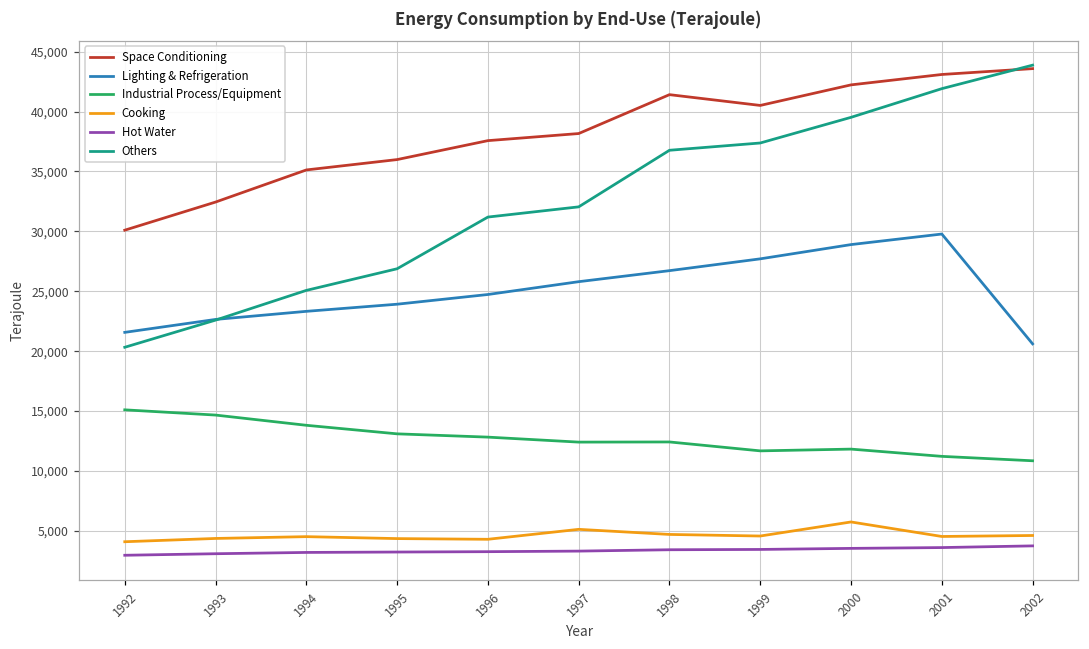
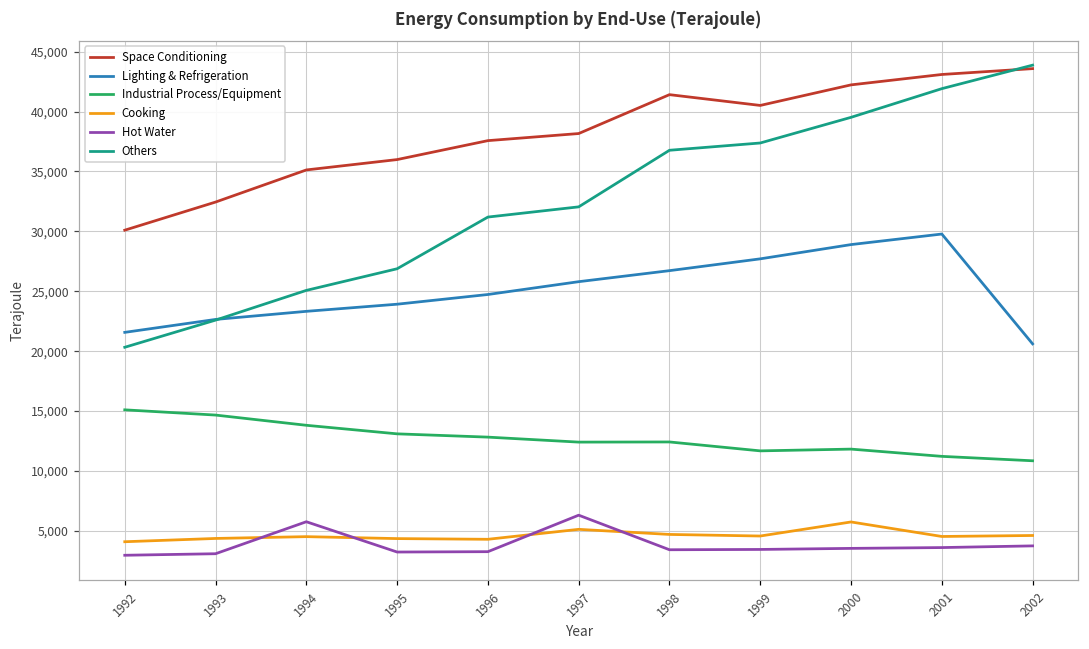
  {
    "Space Conditioning": {
      "1992": "30,100",
      "1993": "32,400",
      "1994": "35,100",
      "1995": "36,000",
      "1996": "37,600",
      "1997": "38,200",
      "1998": "41,400",
      "1999": "40,500",
      "2000": "42,200",
      "2001": "43,100",
      "2002": "43,600"
    },
    "Lighting & Refrigeration": {
      "1992": "21,600",
      "1994": "23,300",
      "1995": "23,900",
      "1996": "24,700",
      "1997": "25,800",
      "1998": "26,700",
      "1999": "27,700",
      "2000": "28,900",
      "2001": "29,800",
      "2002": "20,600"
    },
    "Cooking": {
      "1992": "4,100",
      "1993": "4,400",
      "1994": "4,500",
      "1995": "4,400",
      "1996": "4,300",
      "1997": "5,100",
      "1998": "4,700",
      "1999": "4,600",
      "2000": "5,700",
      "2001": "4,500",
      "2002": "4,600"
    },
    "Hot Water": {
      "1992": "3,000",
      "1993": "3,100",
-     "1994": "3,200",
+     "1994": "5,800",
      "1995": "3,200",
      "1996": "3,300",
-     "1997": "3,300",
+     "1997": "6,300",
      "1998": "3,400",
      "1999": "3,500",
      "2000": "3,500",
      "2001": "3,600",
      "2002": "3,700"
    }
  }
